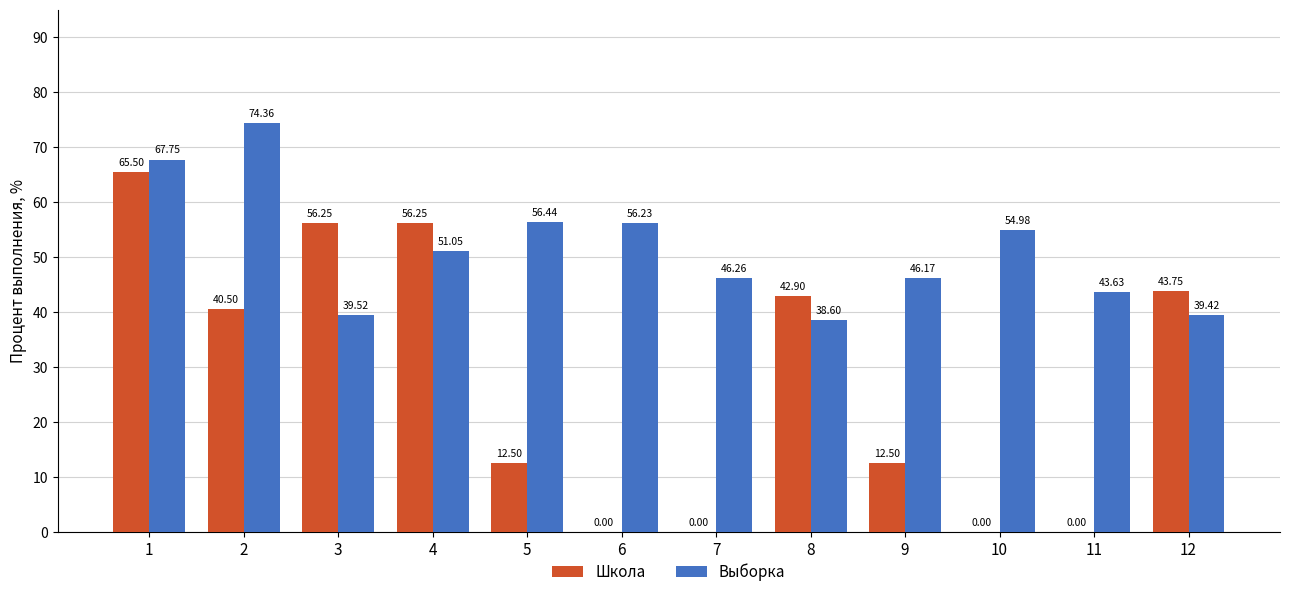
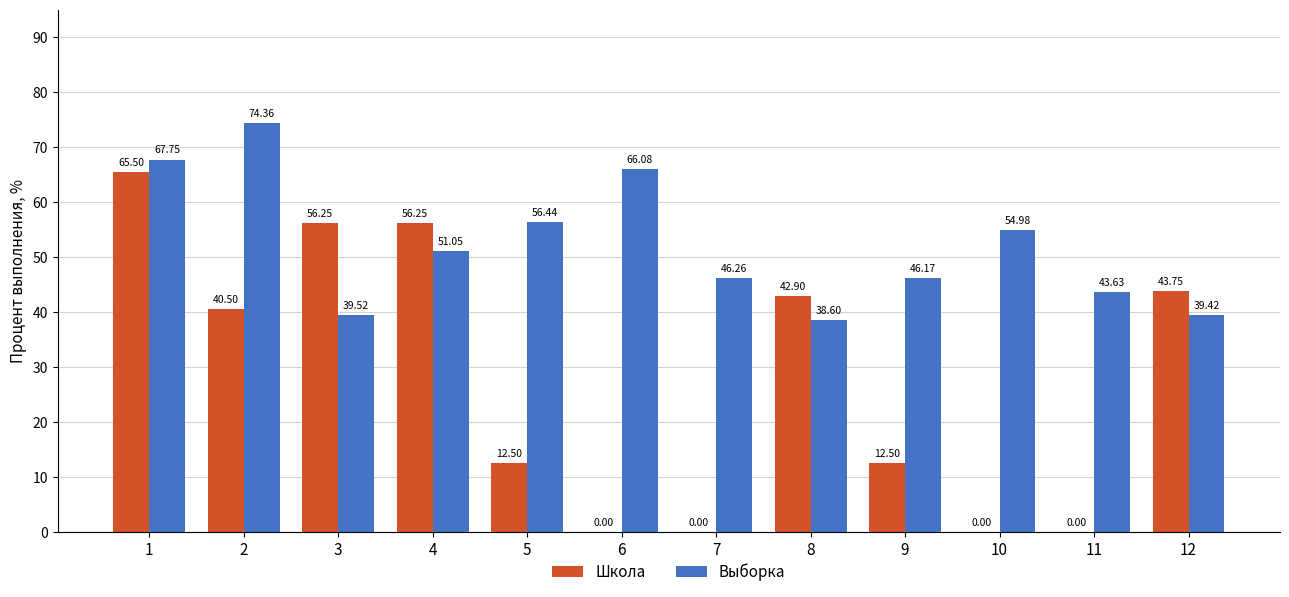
  {
    "Школа": {
      "1": 65.50,
      "2": 40.50,
      "3": 56.25,
      "4": 56.25,
      "5": 12.50,
      "6": 0.00,
      "7": 0.00,
      "8": 42.90,
      "9": 12.50,
      "10": 0.00,
      "11": 0.00,
      "12": 43.75
    },
    "Выборка": {
      "1": 67.75,
      "2": 74.36,
      "3": 39.52,
      "4": 51.05,
      "5": 56.44,
-     "6": 56.23,
+     "6": 66.08,
      "7": 46.26,
      "8": 38.60,
      "9": 46.17,
      "10": 54.98,
      "11": 43.63,
      "12": 39.42
    }
  }
